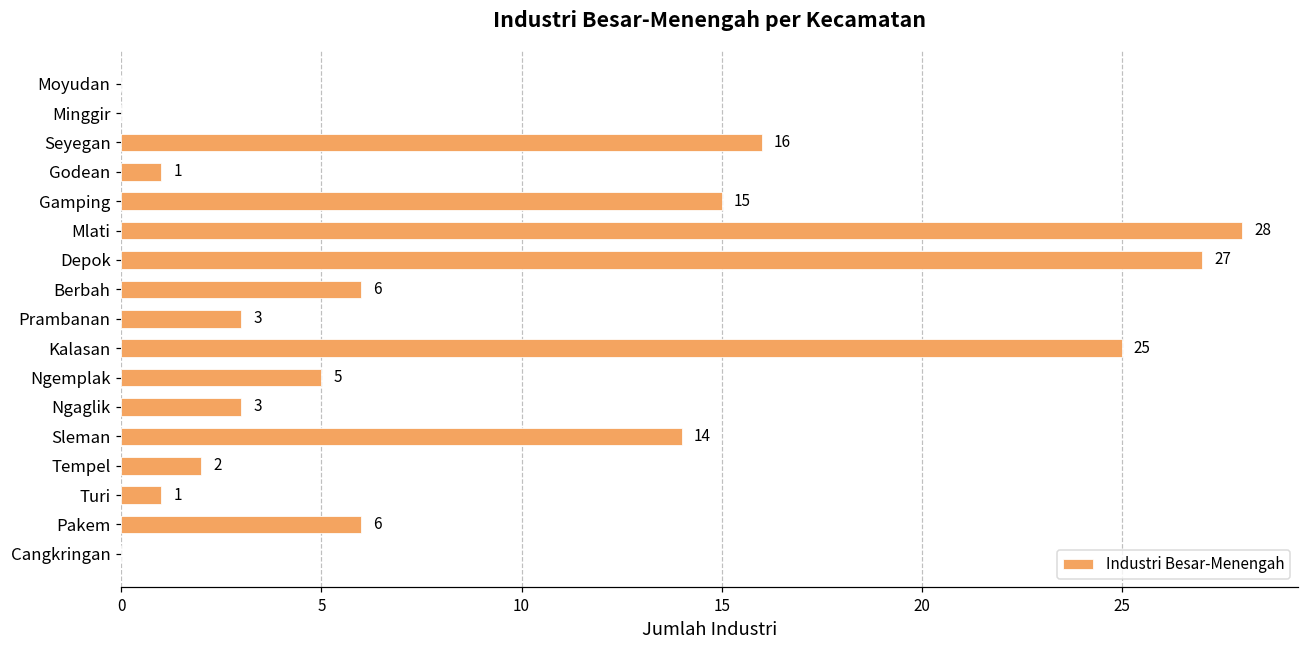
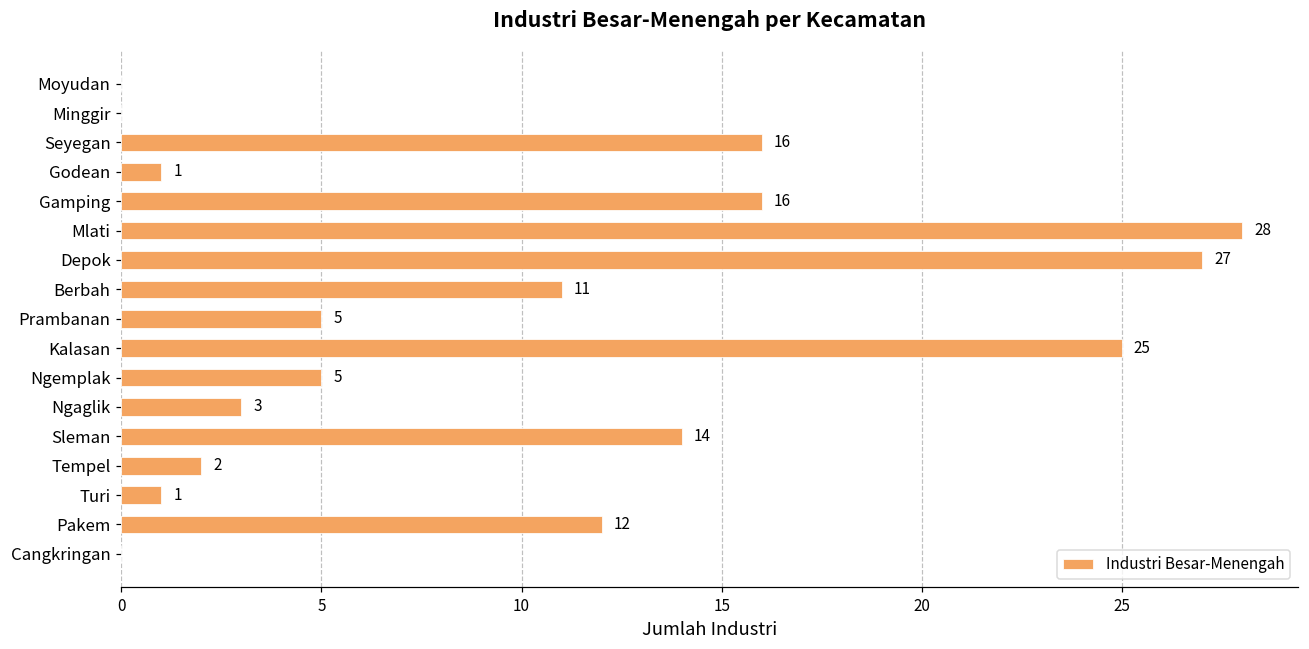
  {
    "Seyegan": 16,
    "Godean": 1,
-   "Gamping": 15,
+   "Gamping": 16,
    "Mlati": 28,
    "Depok": 27,
-   "Berbah": 6,
-   "Prambanan": 3,
+   "Berbah": 11,
+   "Prambanan": 5,
    "Kalasan": 25,
    "Ngemplak": 5,
    "Ngaglik": 3,
    "Sleman": 14,
    "Tempel": 2,
    "Turi": 1,
-   "Pakem": 6
+   "Pakem": 12
  }
